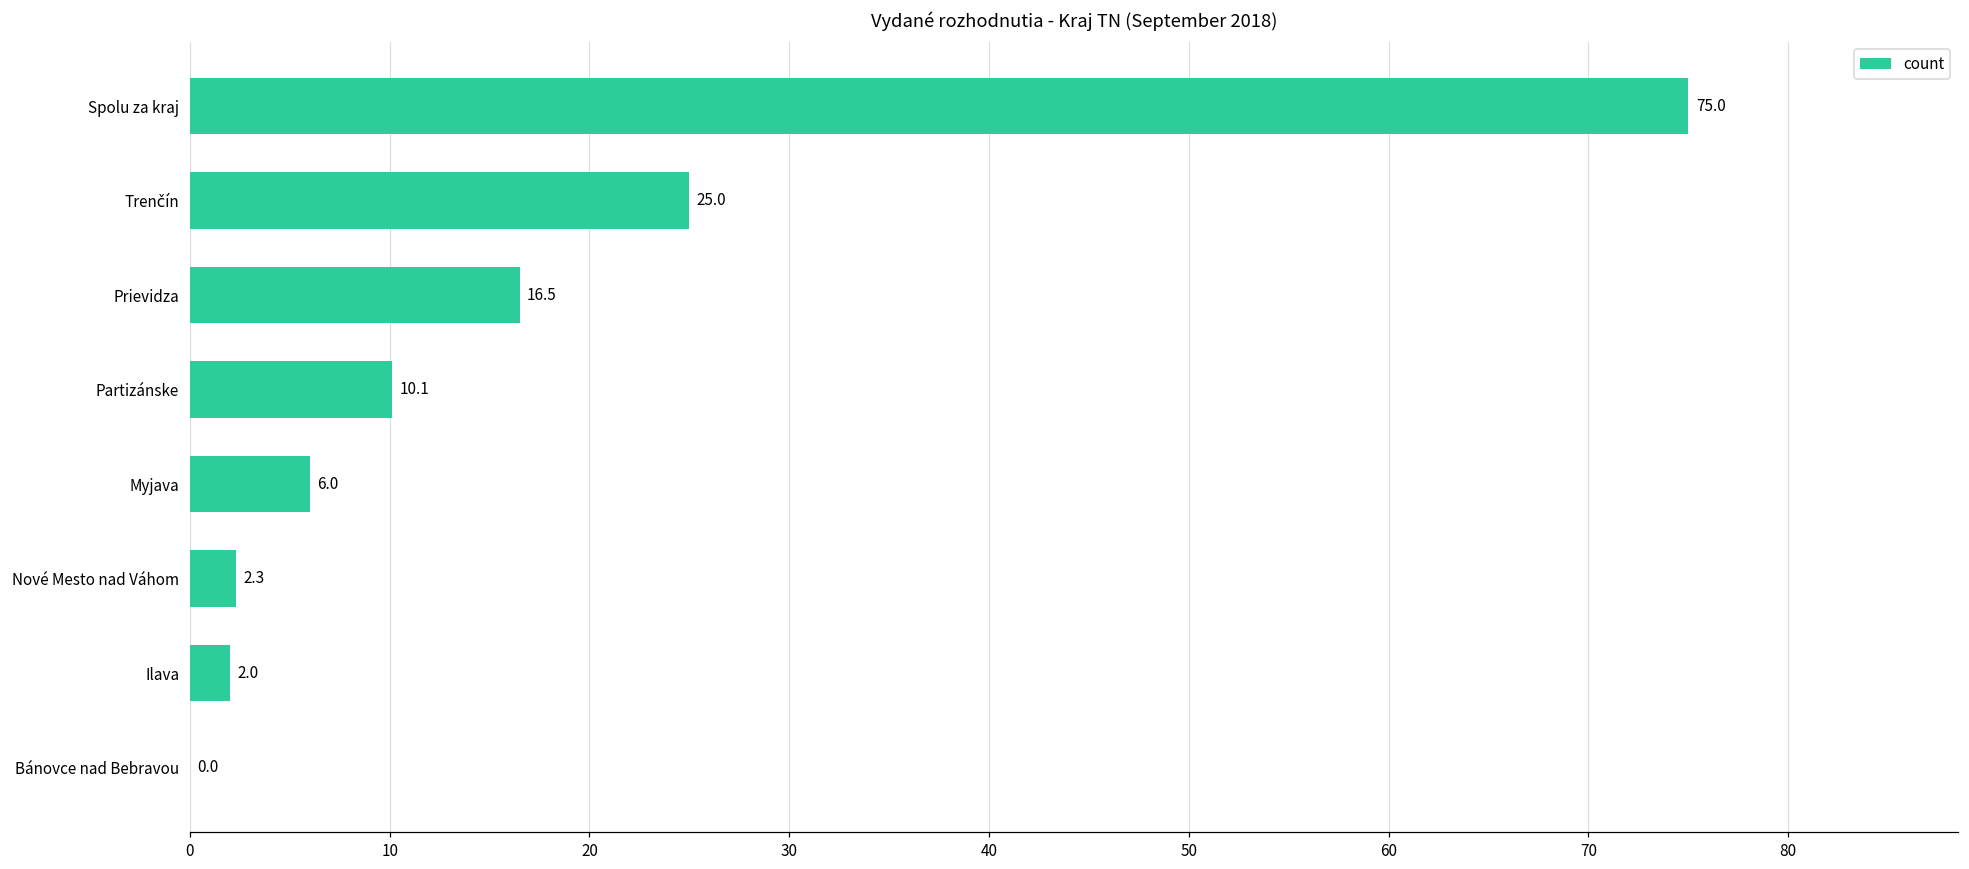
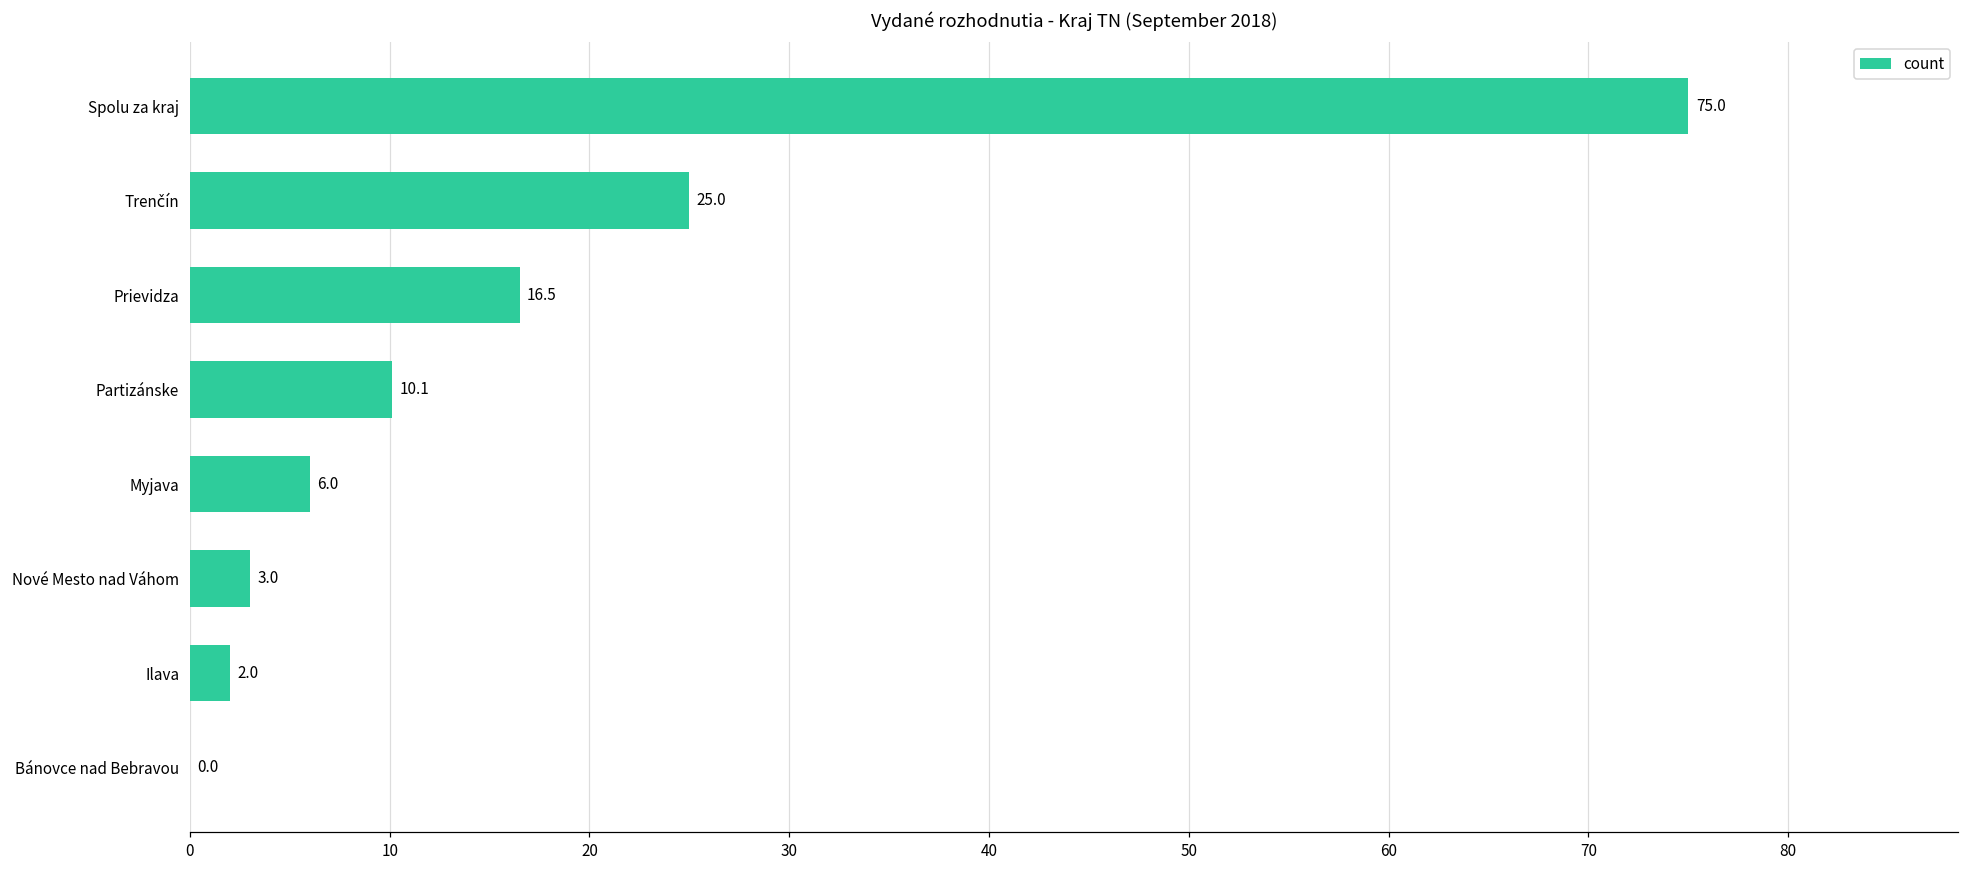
  {
    "Spolu za kraj": 75.0,
    "Trenčín": 25.0,
    "Prievidza": 16.5,
    "Partizánske": 10.1,
    "Myjava": 6.0,
-   "Nové Mesto nad Váhom": 2.3,
+   "Nové Mesto nad Váhom": 3.0,
    "Ilava": 2.0,
    "Bánovce nad Bebravou": 0.0
  }
